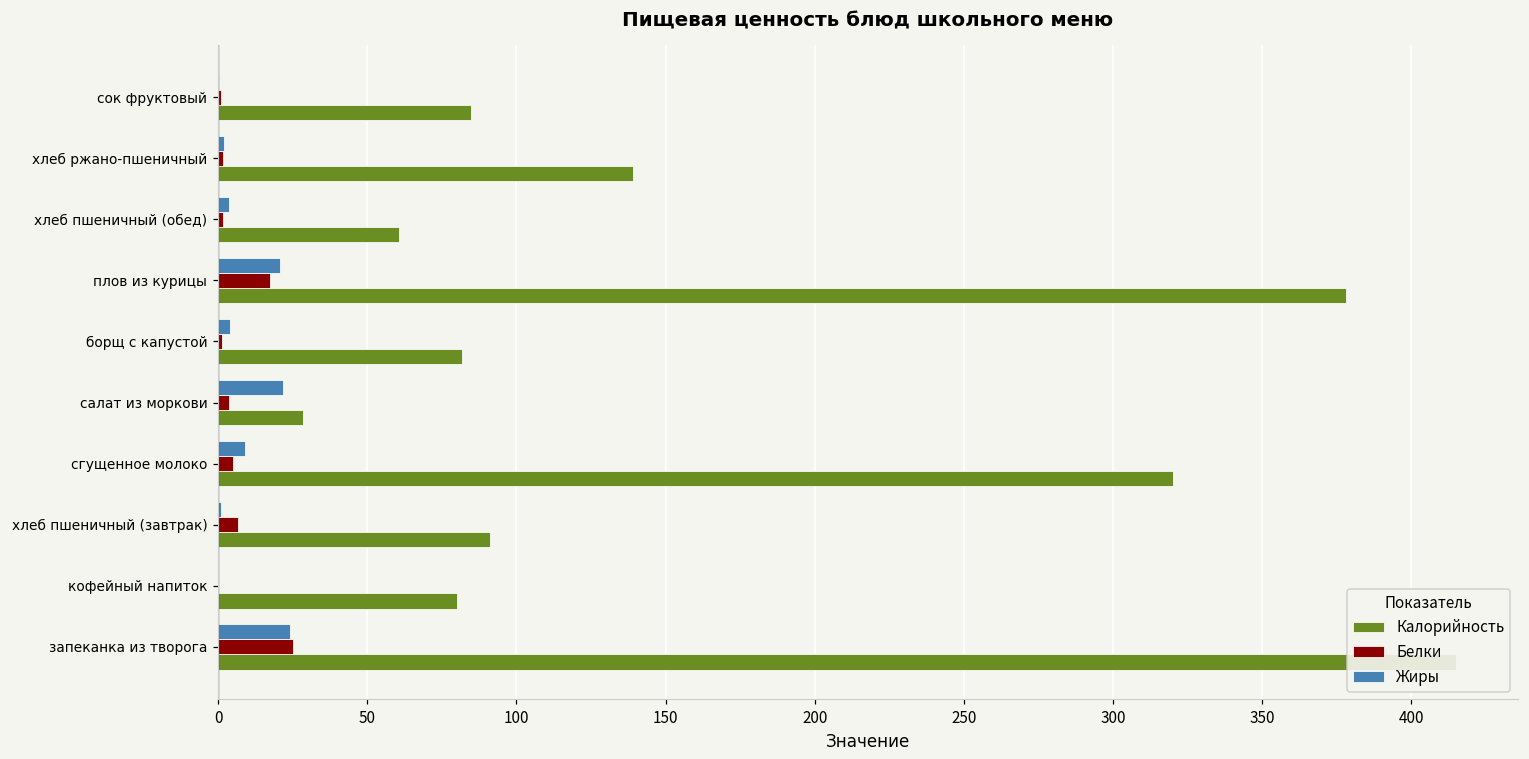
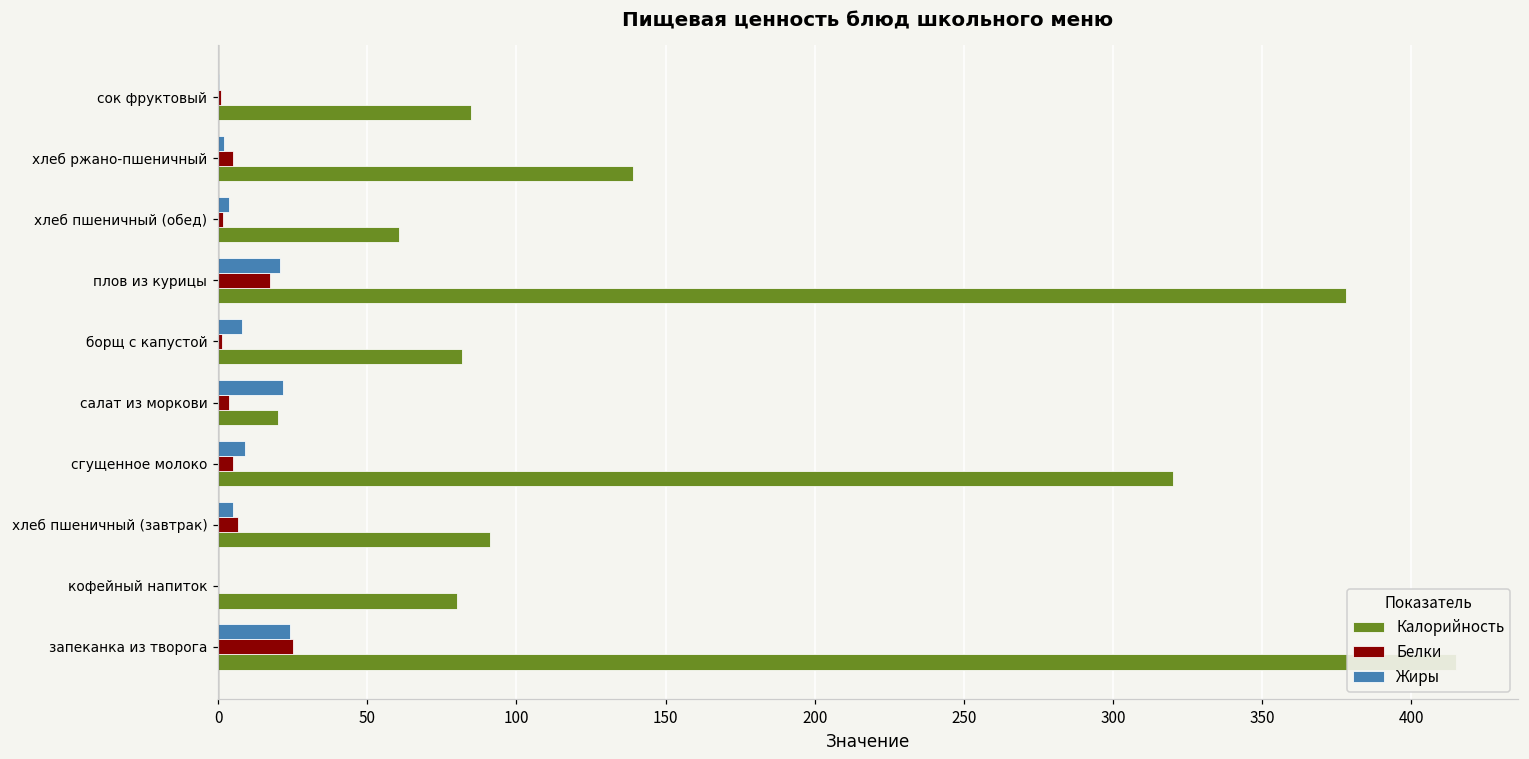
  {
    "Калорийность": {
      "сок фруктовый": 85,
      "хлеб ржано-пшеничный": 139,
      "хлеб пшеничный (обед)": 61,
      "плов из курицы": 378,
      "борщ с капустой": 82,
-     "салат из моркови": 29,
+     "салат из моркови": 20,
      "сгущенное молоко": 320,
      "хлеб пшеничный (завтрак)": 91,
      "кофейный напиток": 80
    },
    "Белки": {
      "сок фруктовый": 1,
-     "хлеб ржано-пшеничный": 2,
+     "хлеб ржано-пшеничный": 5,
      "хлеб пшеничный (обед)": 2,
      "плов из курицы": 17,
      "борщ с капустой": 1,
      "салат из моркови": 4,
      "сгущенное молоко": 5,
      "хлеб пшеничный (завтрак)": 7,
      "кофейный напиток": 0,
      "запеканка из творога": 25
    },
    "Жиры": {
      "хлеб ржано-пшеничный": 2,
      "хлеб пшеничный (обед)": 4,
      "плов из курицы": 21,
-     "борщ с капустой": 4,
+     "борщ с капустой": 8,
      "салат из моркови": 22,
      "сгущенное молоко": 9,
-     "хлеб пшеничный (завтрак)": 1,
+     "хлеб пшеничный (завтрак)": 5,
      "кофейный напиток": 0,
      "запеканка из творога": 24
    }
  }
